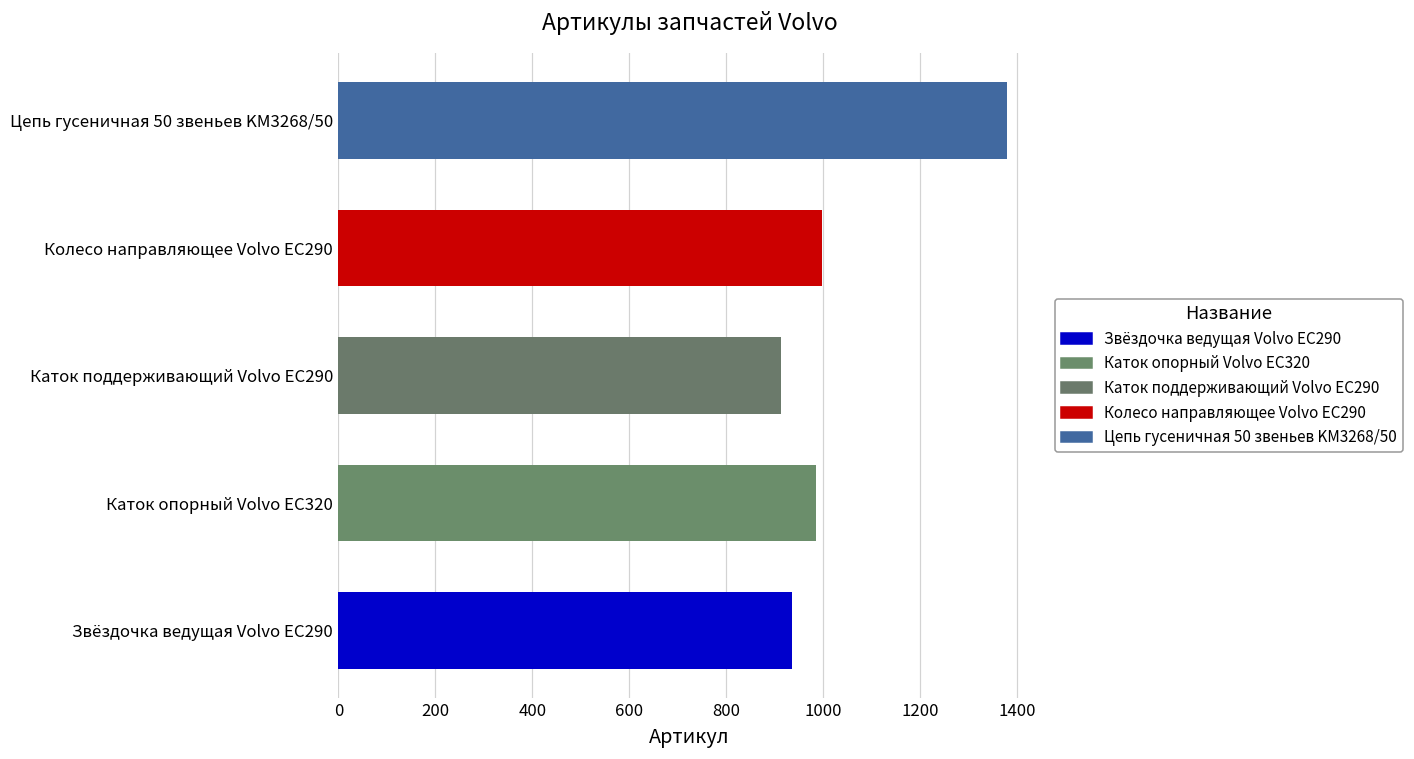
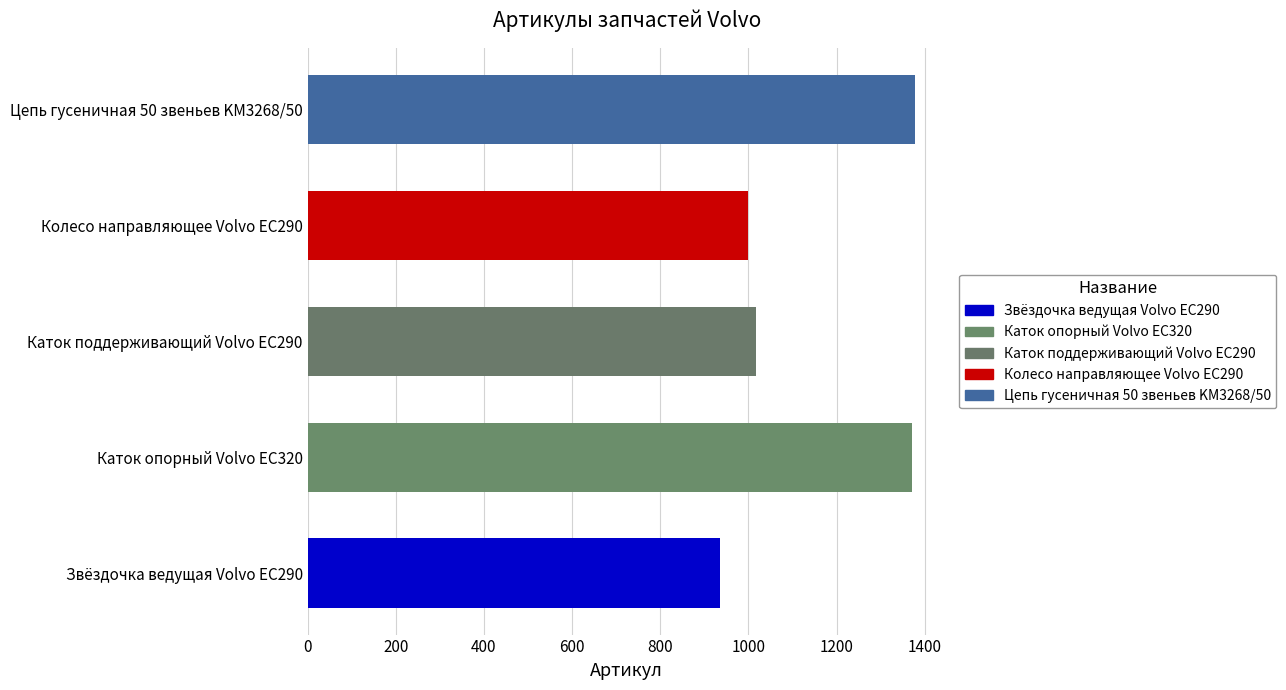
  {
    "Цепь гусеничная 50 звеньев KM3268/50": 1380,
    "Колесо направляющее Volvo EC290": 1000,
-   "Каток поддерживающий Volvo EC290": 910,
-   "Каток опорный Volvo EC320": 990,
+   "Каток поддерживающий Volvo EC290": 1020,
+   "Каток опорный Volvo EC320": 1370,
    "Звёздочка ведущая Volvo EC290": 940
  }
